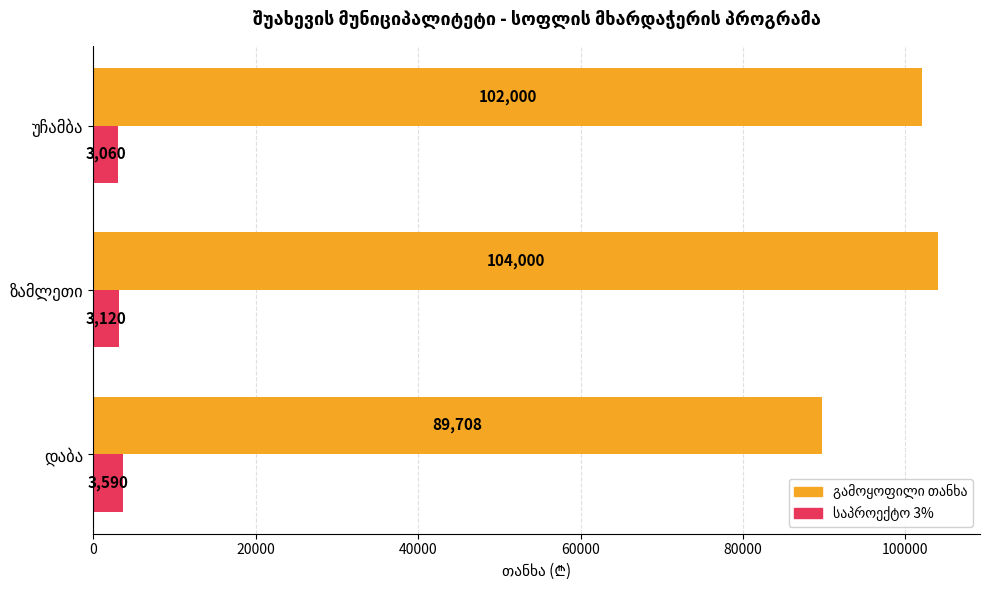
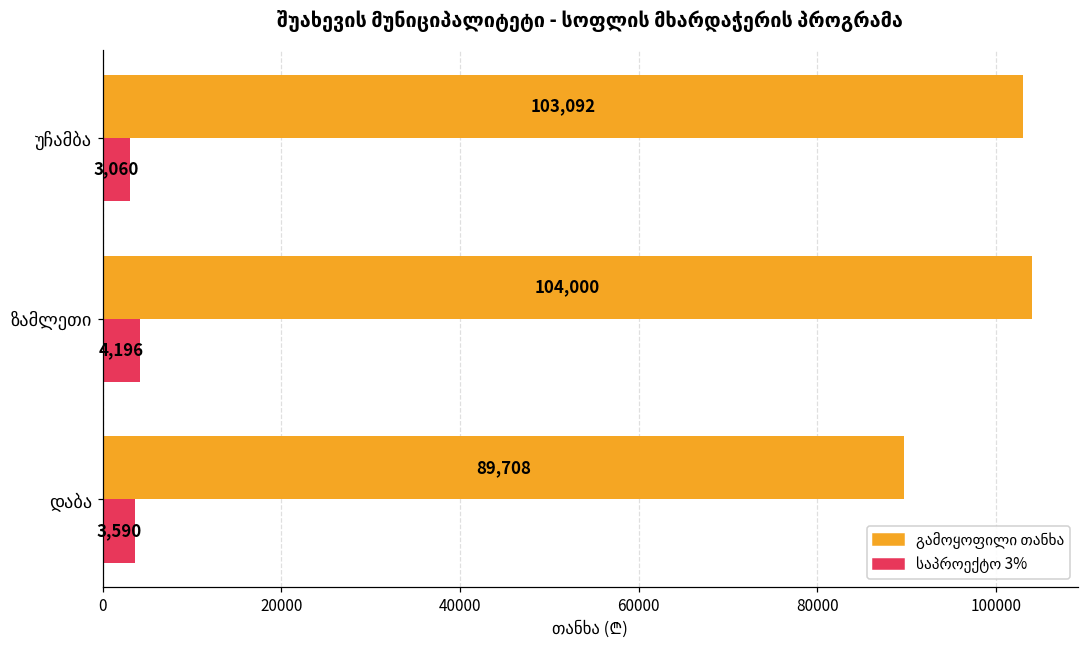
  {
    "გამოყოფილი თანხა": {
-     "უჩამბა": "102,000",
+     "უჩამბა": "103,092",
      "ზამლეთი": "104,000",
      "დაბა": "89,708"
    },
    "საპროექტო 3%": {
      "უჩამბა": "3,060",
-     "ზამლეთი": "3,120",
+     "ზამლეთი": "4,196",
      "დაბა": "3,590"
    }
  }
